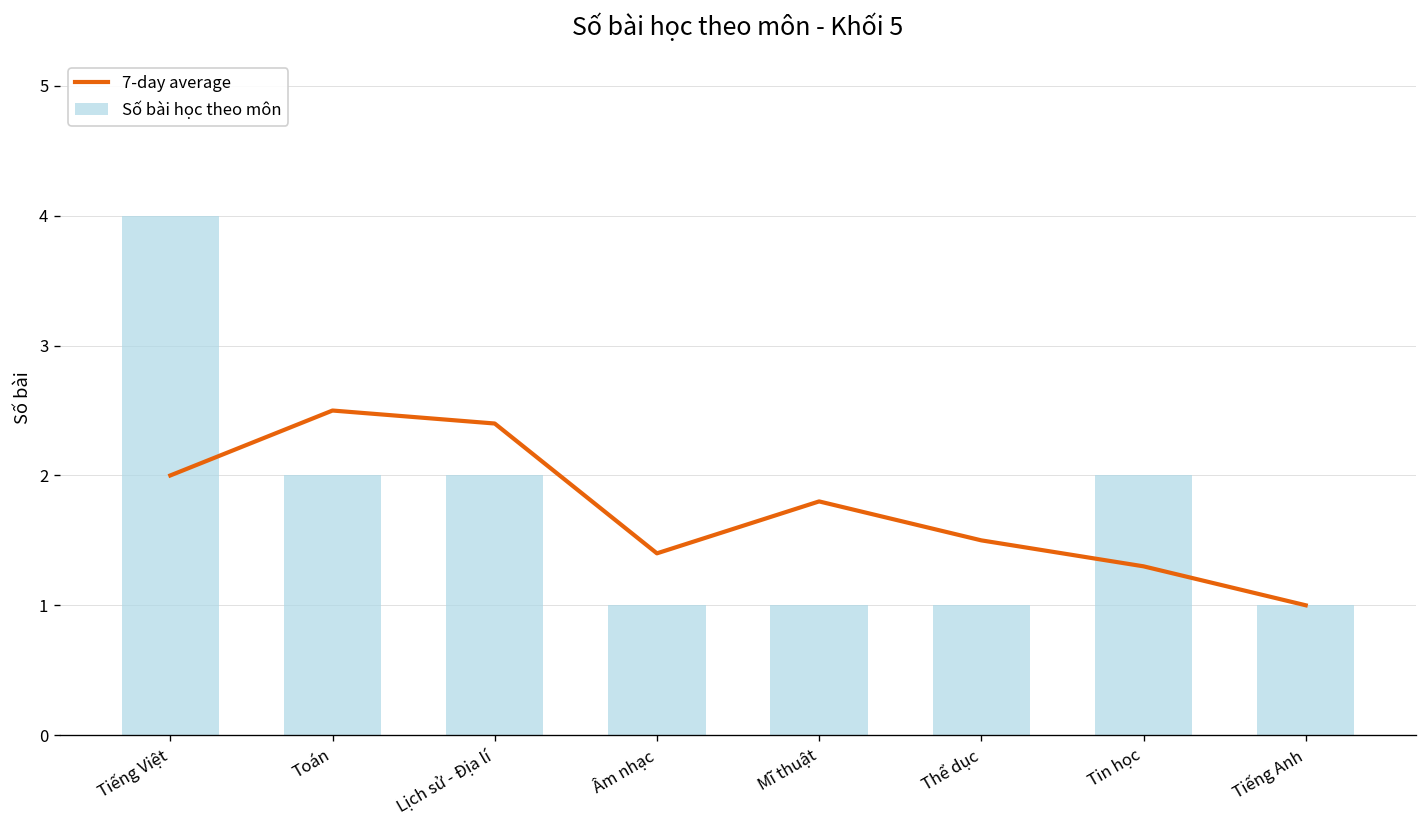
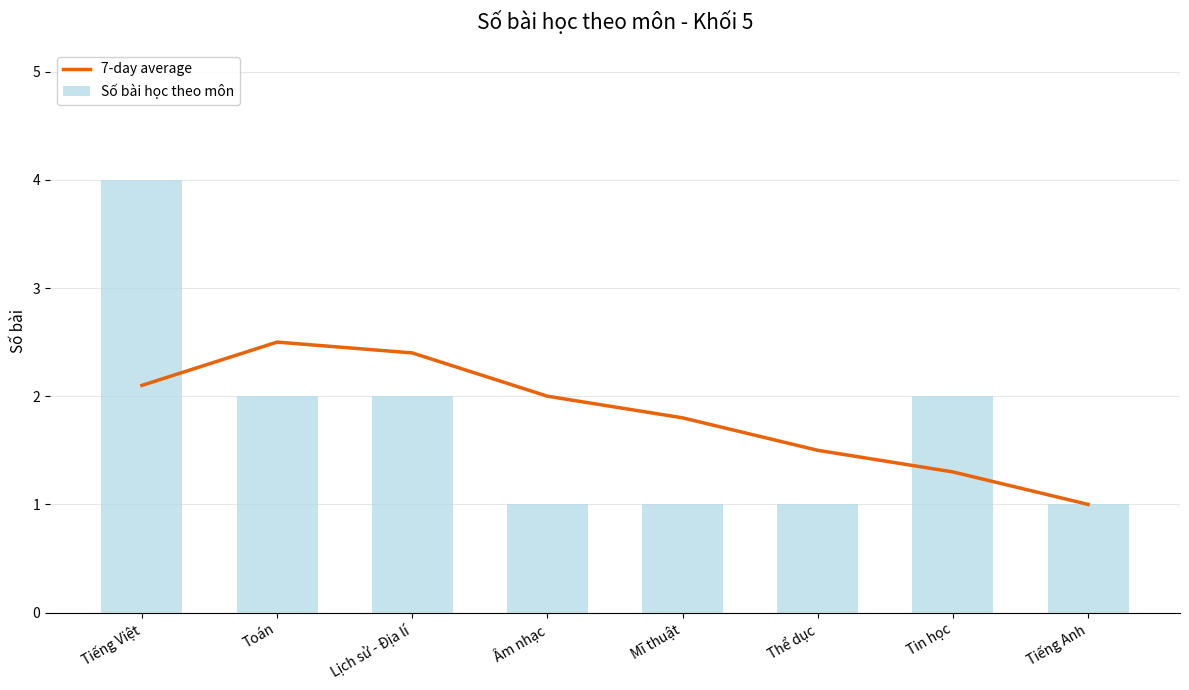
  {
    "7-day average": {
-     "Tiếng Việt": 2.0,
+     "Tiếng Việt": 2.1,
      "Toán": 2.5,
      "Lịch sử - Địa lí": 2.4,
-     "Âm nhạc": 1.4,
+     "Âm nhạc": 2.0,
      "Mĩ thuật": 1.8,
      "Thể dục": 1.5,
      "Tin học": 1.3,
      "Tiếng Anh": 1.0
    },
    "Số bài học theo môn": {
      "Tiếng Việt": 4.0,
      "Toán": 2.0,
      "Lịch sử - Địa lí": 2.0,
      "Âm nhạc": 1.0,
      "Mĩ thuật": 1.0,
      "Thể dục": 1.0,
      "Tin học": 2.0,
      "Tiếng Anh": 1.0
    }
  }
